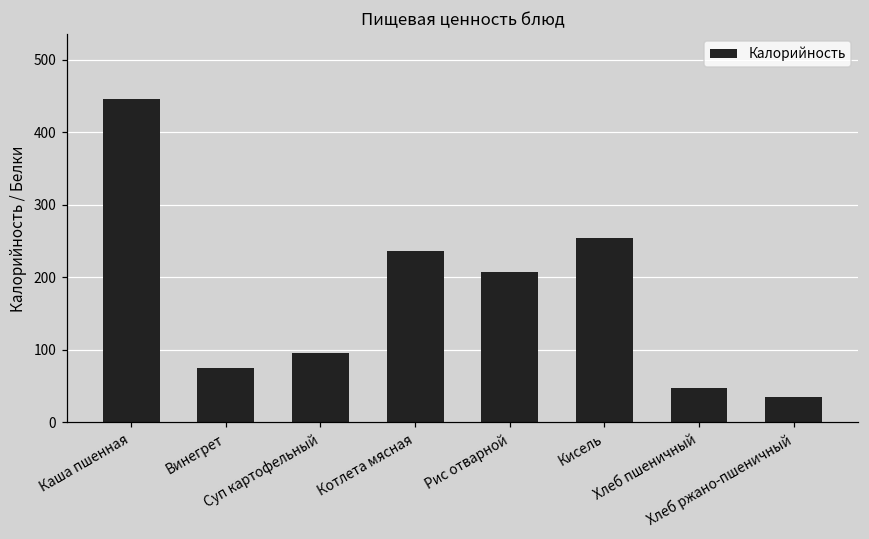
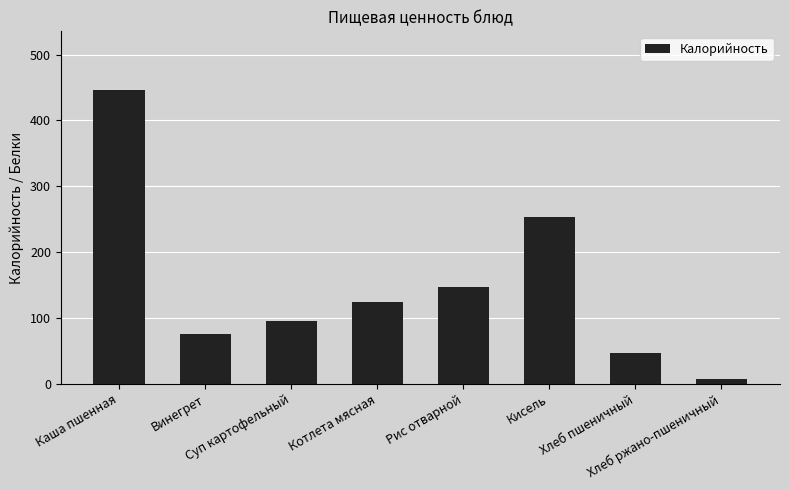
  {
    "Каша пшенная": 450,
    "Винегрет": 80,
    "Суп картофельный": 100,
-   "Котлета мясная": 240,
-   "Рис отварной": 210,
+   "Котлета мясная": 120,
+   "Рис отварной": 150,
    "Кисель": 250,
    "Хлеб пшеничный": 50,
-   "Хлеб ржано-пшеничный": 30
+   "Хлеб ржано-пшеничный": 10
  }
